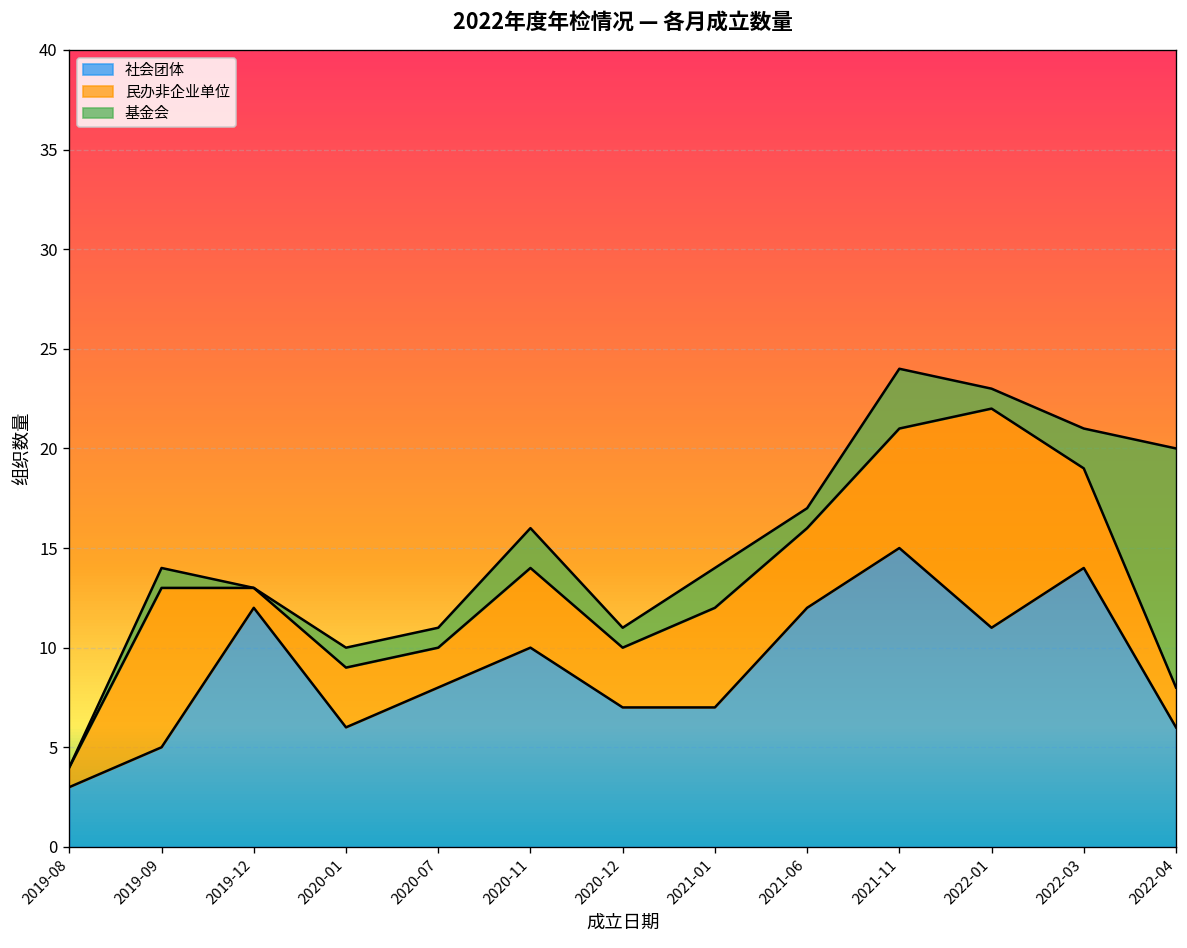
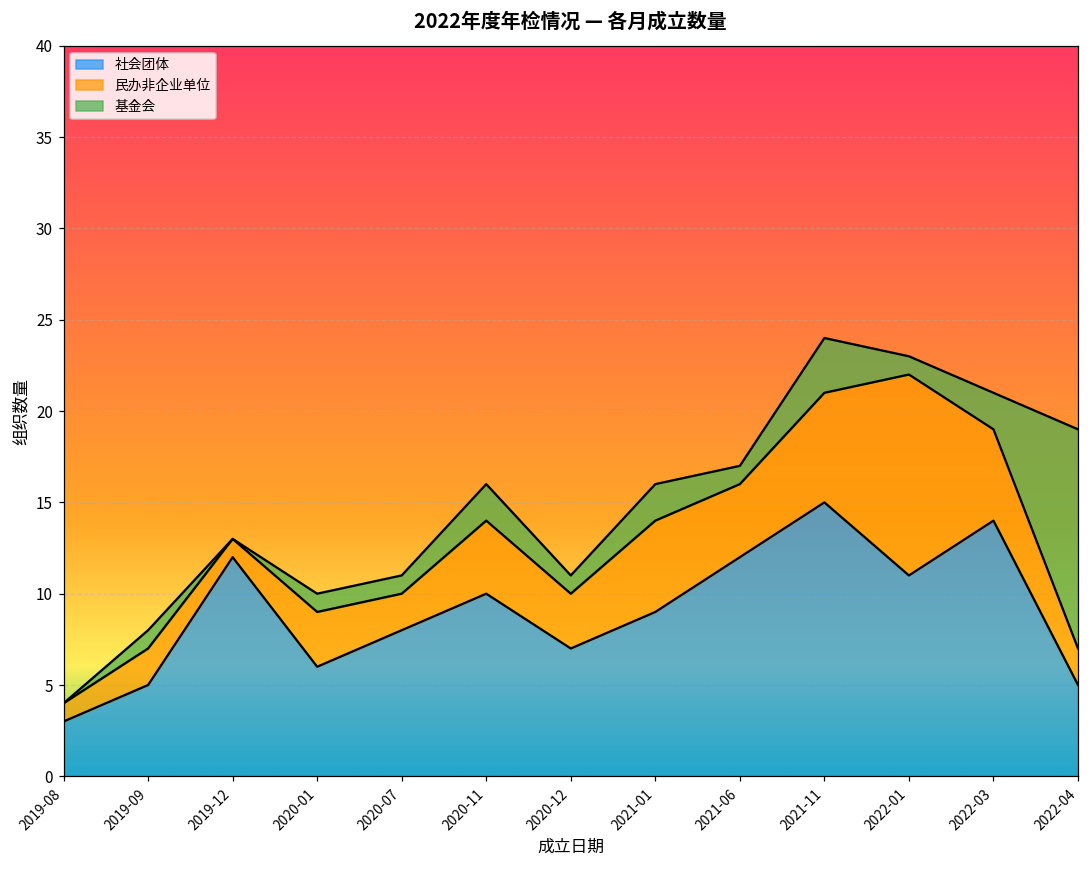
  {
    "社会团体": {
      "2019-08": 3,
      "2019-09": 5,
      "2019-12": 12,
      "2020-01": 6,
      "2020-07": 8,
      "2020-11": 10,
      "2020-12": 7,
-     "2021-01": 7,
+     "2021-01": 9,
      "2021-06": 12,
      "2021-11": 15,
      "2022-01": 11,
      "2022-03": 14,
-     "2022-04": 6
+     "2022-04": 5
    },
    "民办非企业单位": {
-     "2019-09": 8,
+     "2019-09": 2,
      "2020-01": 3,
      "2020-07": 2,
      "2020-11": 4,
      "2020-12": 3,
      "2021-01": 5,
      "2021-06": 4,
      "2021-11": 6,
      "2022-01": 11,
      "2022-03": 5,
      "2022-04": 2
    },
    "基金会": {
      "2019-09": 1,
      "2020-01": 1,
      "2020-07": 1,
      "2020-11": 2,
      "2020-12": 1,
      "2021-01": 2,
      "2021-06": 1,
      "2021-11": 3,
      "2022-01": 1,
      "2022-03": 2,
      "2022-04": 12
    }
  }
